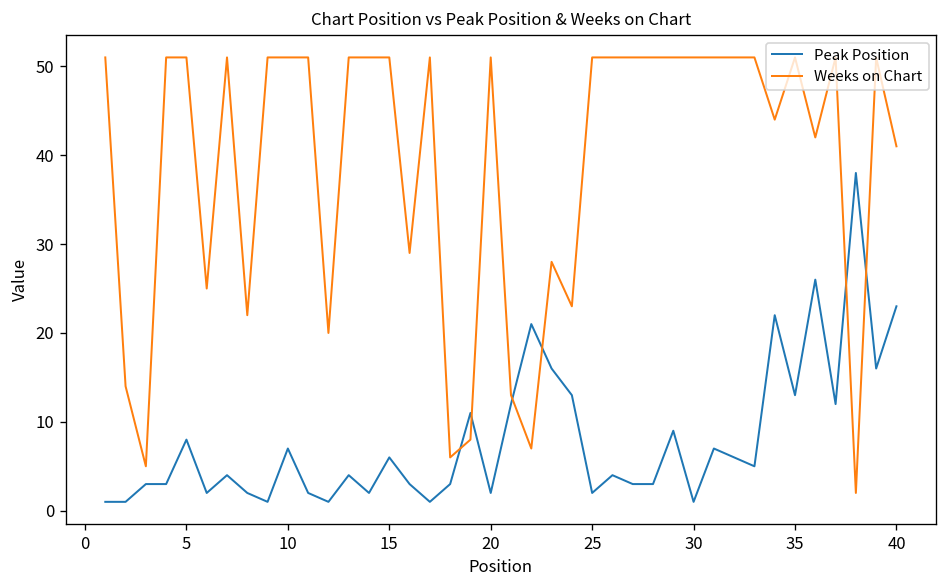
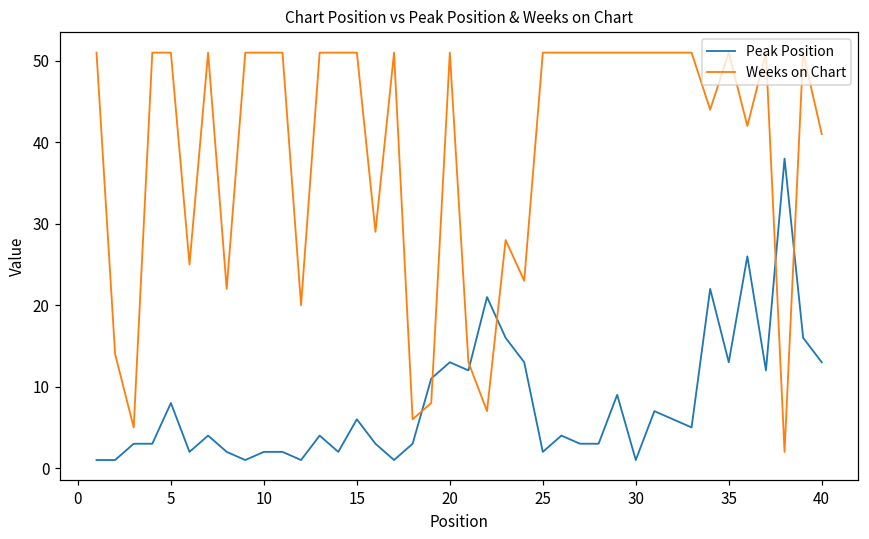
  {
    "Peak Position": {
      "5": 8,
-     "10": 7,
+     "10": 2,
      "15": 6,
-     "20": 2,
+     "20": 13,
      "25": 2,
      "30": 1,
      "35": 13,
-     "40": 23
+     "40": 13
    },
    "Weeks on Chart": {
      "5": 51,
      "10": 51,
      "15": 51,
      "20": 51,
      "25": 51,
      "30": 51,
      "40": 41
    }
  }
